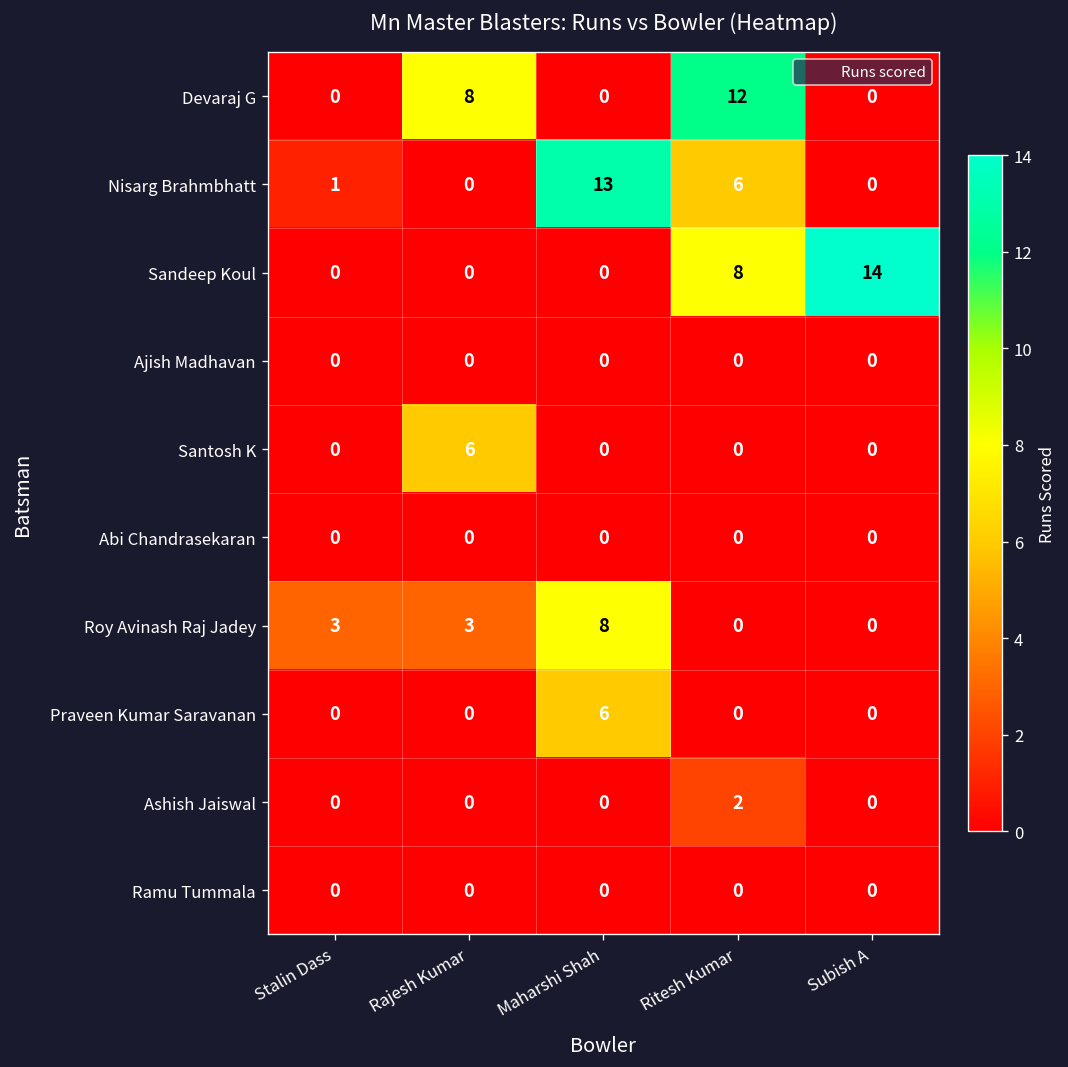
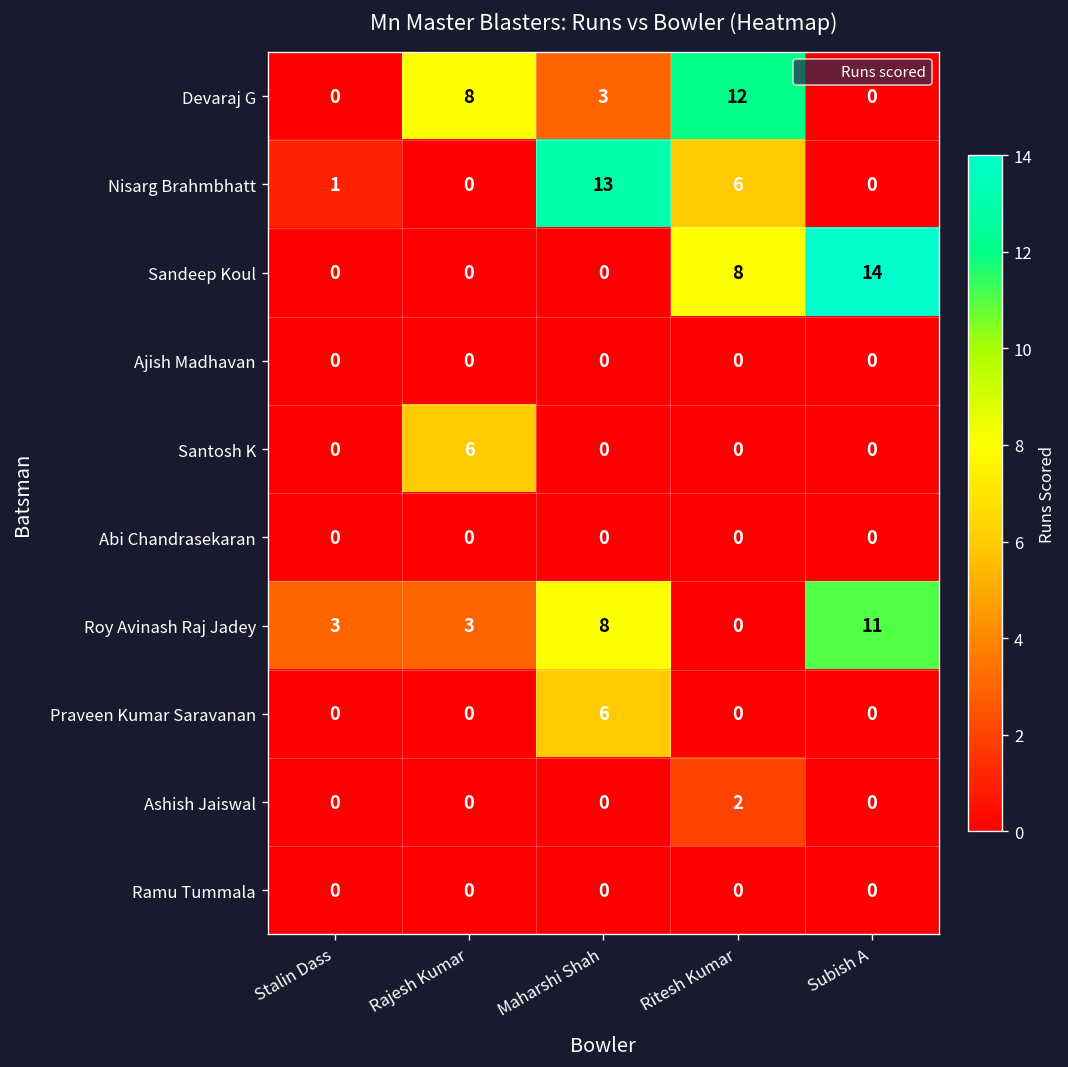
  {
    "Devaraj G": {
      "Stalin Dass": 0,
      "Rajesh Kumar": 8,
-     "Maharshi Shah": 0,
+     "Maharshi Shah": 3,
      "Ritesh Kumar": 12
    },
    "Nisarg Brahmbhatt": {
      "Stalin Dass": 1,
      "Rajesh Kumar": 0,
      "Maharshi Shah": 13,
      "Ritesh Kumar": 6,
      "Subish A": 0
    },
    "Sandeep Koul": {
      "Stalin Dass": 0,
      "Rajesh Kumar": 0,
      "Maharshi Shah": 0,
      "Ritesh Kumar": 8,
      "Subish A": 14
    },
    "Ajish Madhavan": {
      "Stalin Dass": 0,
      "Rajesh Kumar": 0,
      "Maharshi Shah": 0,
      "Ritesh Kumar": 0,
      "Subish A": 0
    },
    "Santosh K": {
      "Stalin Dass": 0,
      "Rajesh Kumar": 6,
      "Maharshi Shah": 0,
      "Ritesh Kumar": 0,
      "Subish A": 0
    },
    "Abi Chandrasekaran": {
      "Stalin Dass": 0,
      "Rajesh Kumar": 0,
      "Maharshi Shah": 0,
      "Ritesh Kumar": 0,
      "Subish A": 0
    },
    "Roy Avinash Raj Jadey": {
      "Stalin Dass": 3,
      "Rajesh Kumar": 3,
      "Maharshi Shah": 8,
      "Ritesh Kumar": 0,
-     "Subish A": 0
+     "Subish A": 11
    },
    "Praveen Kumar Saravanan": {
      "Stalin Dass": 0,
      "Rajesh Kumar": 0,
      "Maharshi Shah": 6,
      "Ritesh Kumar": 0,
      "Subish A": 0
    },
    "Ashish Jaiswal": {
      "Stalin Dass": 0,
      "Rajesh Kumar": 0,
      "Maharshi Shah": 0,
      "Ritesh Kumar": 2,
      "Subish A": 0
    },
    "Ramu Tummala": {
      "Stalin Dass": 0,
      "Rajesh Kumar": 0,
      "Maharshi Shah": 0,
      "Ritesh Kumar": 0,
      "Subish A": 0
    }
  }
